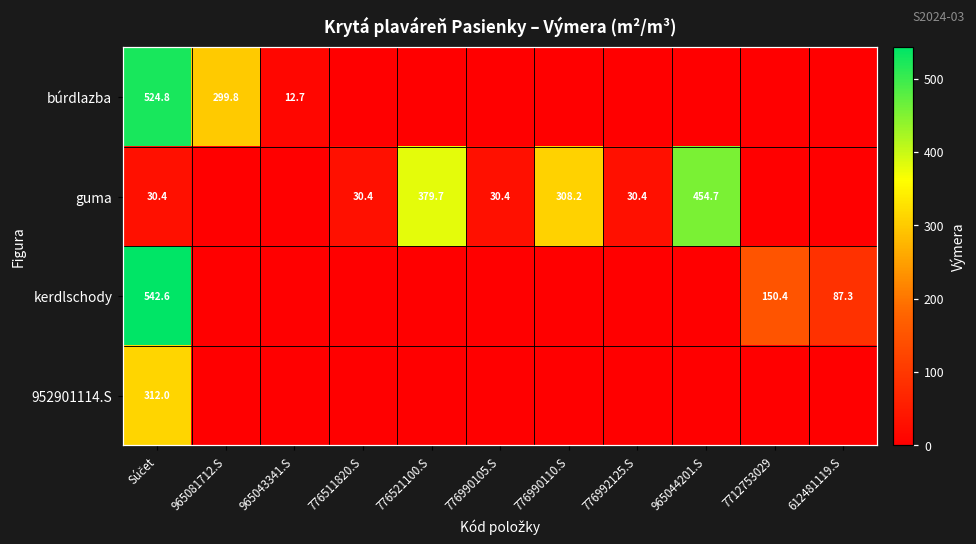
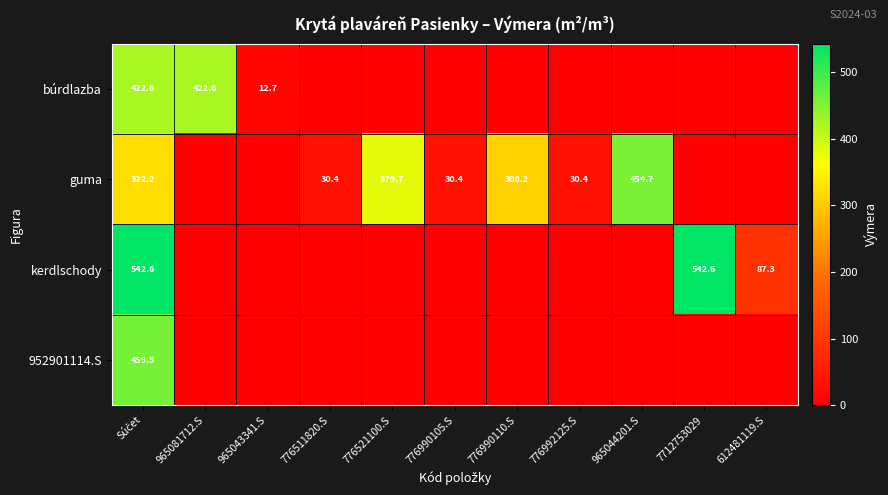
  {
    "búrdlazba": {
-     "Súčet": 524.8,
-     "965081712.S": 299.8,
+     "Súčet": 422.6,
+     "965081712.S": 422.6,
      "965043341.S": 12.7
    },
    "guma": {
-     "Súčet": 30.4,
+     "Súčet": 322.2,
      "776511820.S": 30.4,
      "776521100.S": 379.7,
      "776990105.S": 30.4,
      "776990110.S": 308.2,
      "776992125.S": 30.4,
      "965044201.S": 454.7
    },
    "kerdlschody": {
      "Súčet": 542.6,
-     "7712753029": 150.4,
+     "7712753029": 542.6,
      "612481119.S": 87.3
    },
    "952901114.S": {
-     "Súčet": 312.0
+     "Súčet": 459.5
    }
  }
